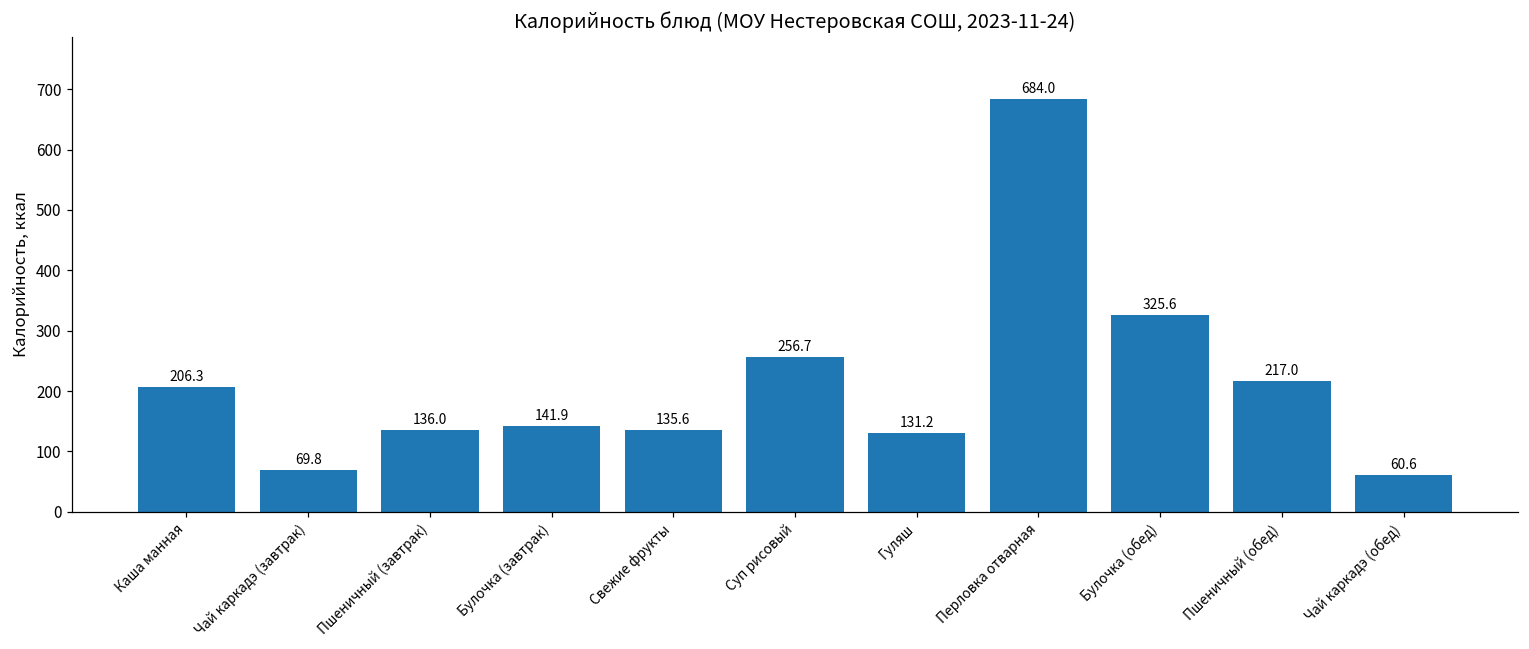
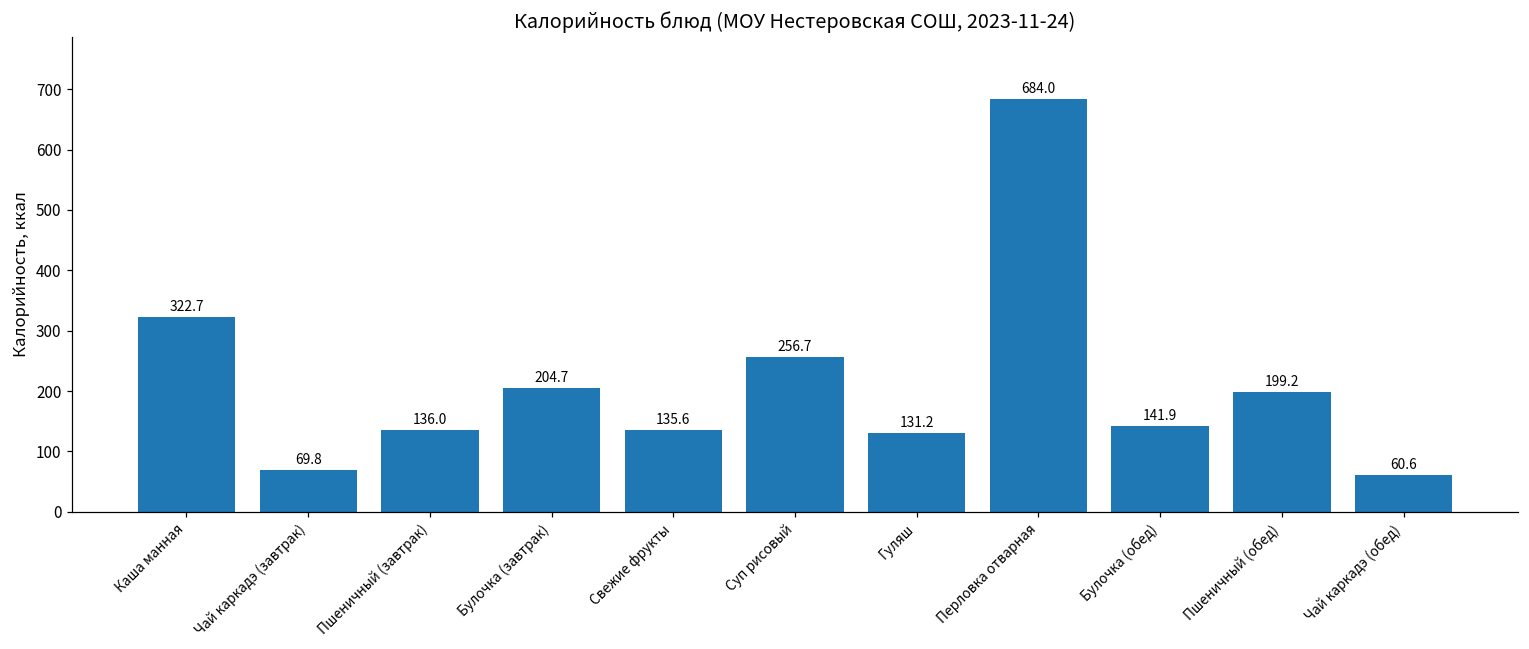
  {
-   "Каша манная": 206.3,
+   "Каша манная": 322.7,
    "Чай каркадэ (завтрак)": 69.8,
    "Пшеничный (завтрак)": 136.0,
-   "Булочка (завтрак)": 141.9,
+   "Булочка (завтрак)": 204.7,
    "Свежие фрукты": 135.6,
    "Суп рисовый": 256.7,
    "Гуляш": 131.2,
    "Перловка отварная": 684.0,
-   "Булочка (обед)": 325.6,
-   "Пшеничный (обед)": 217.0,
+   "Булочка (обед)": 141.9,
+   "Пшеничный (обед)": 199.2,
    "Чай каркадэ (обед)": 60.6
  }
